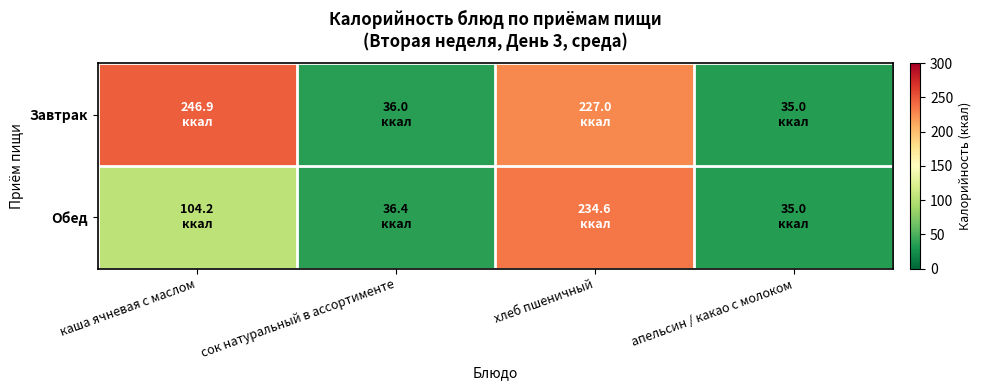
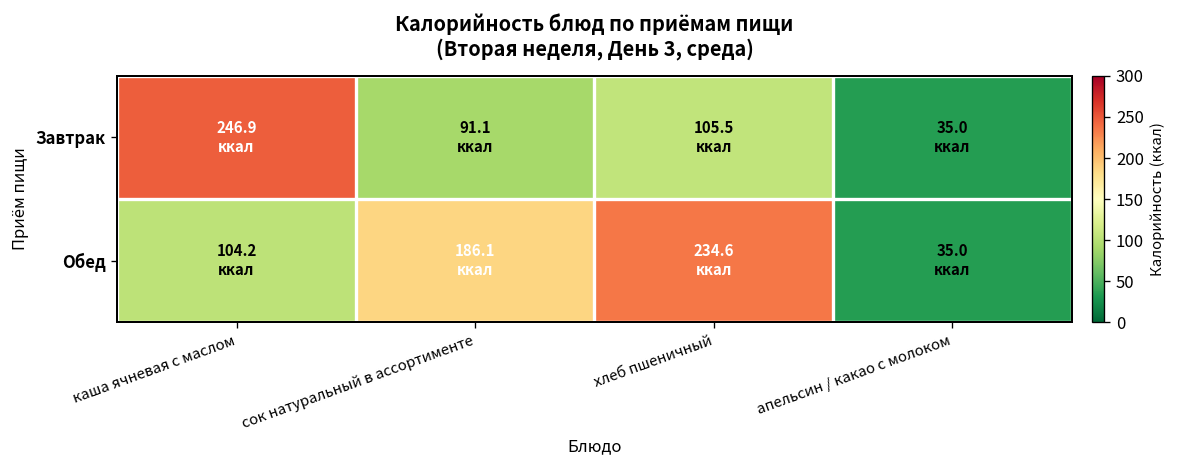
  {
    "Завтрак": {
      "каша ячневая с маслом": 246.9,
-     "сок натуральный в ассортименте": 36.0,
-     "хлеб пшеничный": 227.0,
+     "сок натуральный в ассортименте": 91.1,
+     "хлеб пшеничный": 105.5,
      "апельсин / какао с молоком": 35.0
    },
    "Обед": {
      "каша ячневая с маслом": 104.2,
-     "сок натуральный в ассортименте": 36.4,
+     "сок натуральный в ассортименте": 186.1,
      "хлеб пшеничный": 234.6,
      "апельсин / какао с молоком": 35.0
    }
  }
